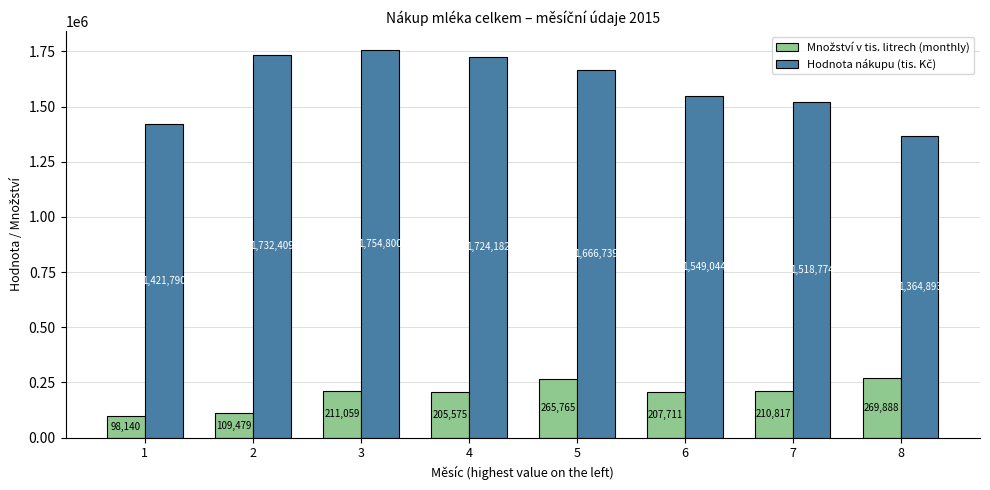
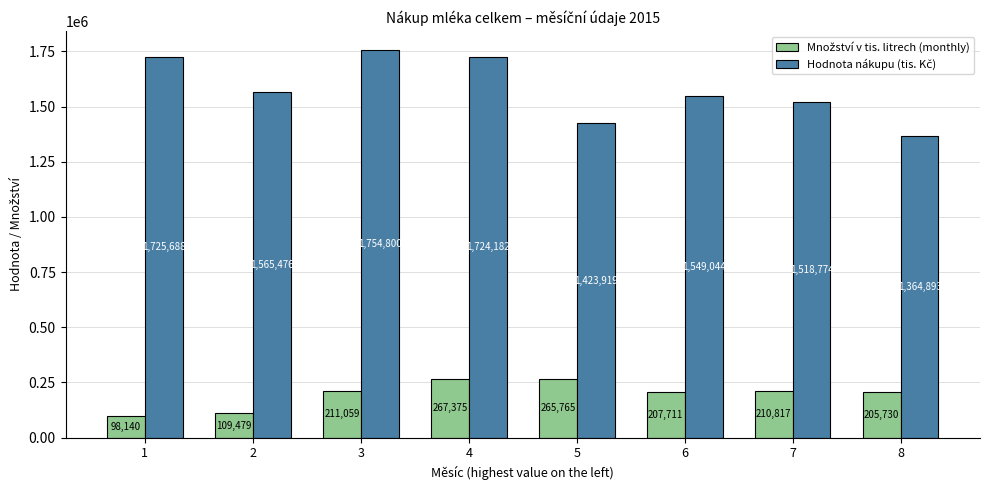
  {
    "Množství v tis. litrech (monthly)": {
      "1": "98,140",
      "2": "109,479",
      "3": "211,059",
-     "4": "205,575",
+     "4": "267,375",
      "5": "265,765",
      "6": "207,711",
      "7": "210,817",
-     "8": "269,888"
+     "8": "205,730"
    },
    "Hodnota nákupu (tis. Kč)": {
-     "1": "1,421,790",
-     "2": "1,732,409",
+     "1": "1,725,688",
+     "2": "1,565,476",
      "3": "1,754,800",
      "4": "1,724,182",
-     "5": "1,666,739",
+     "5": "1,423,919",
      "6": "1,549,044",
      "7": "1,518,774",
      "8": "1,364,893"
    }
  }
